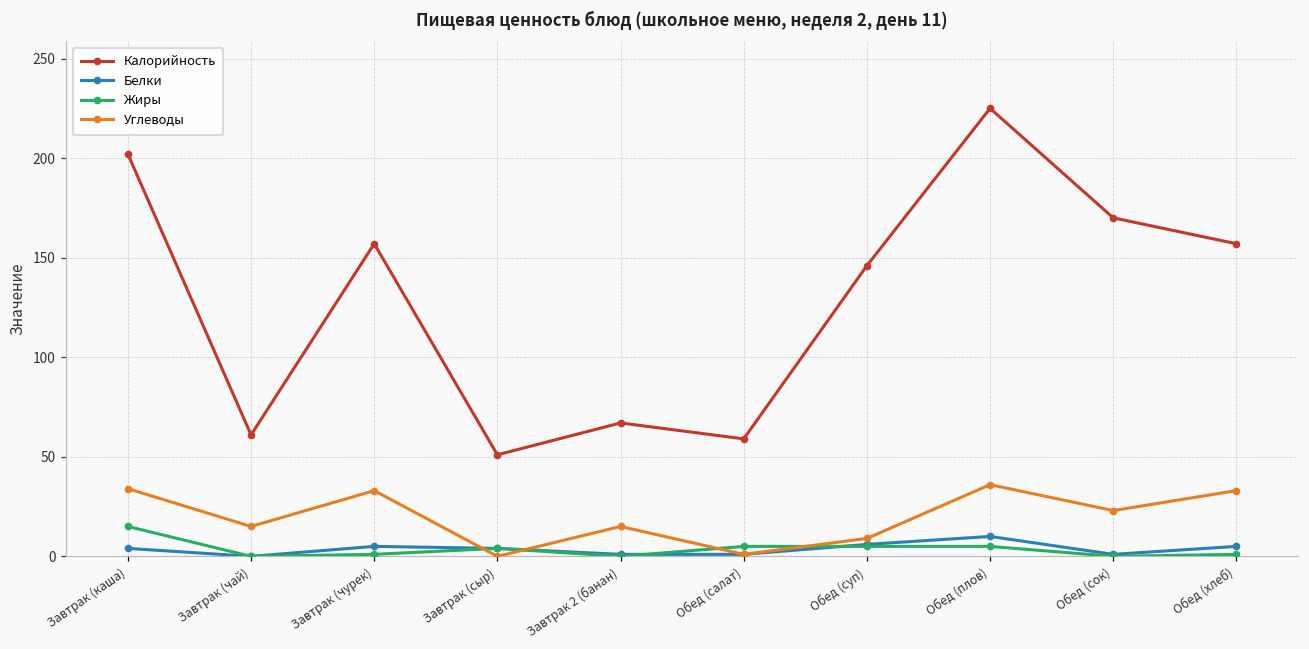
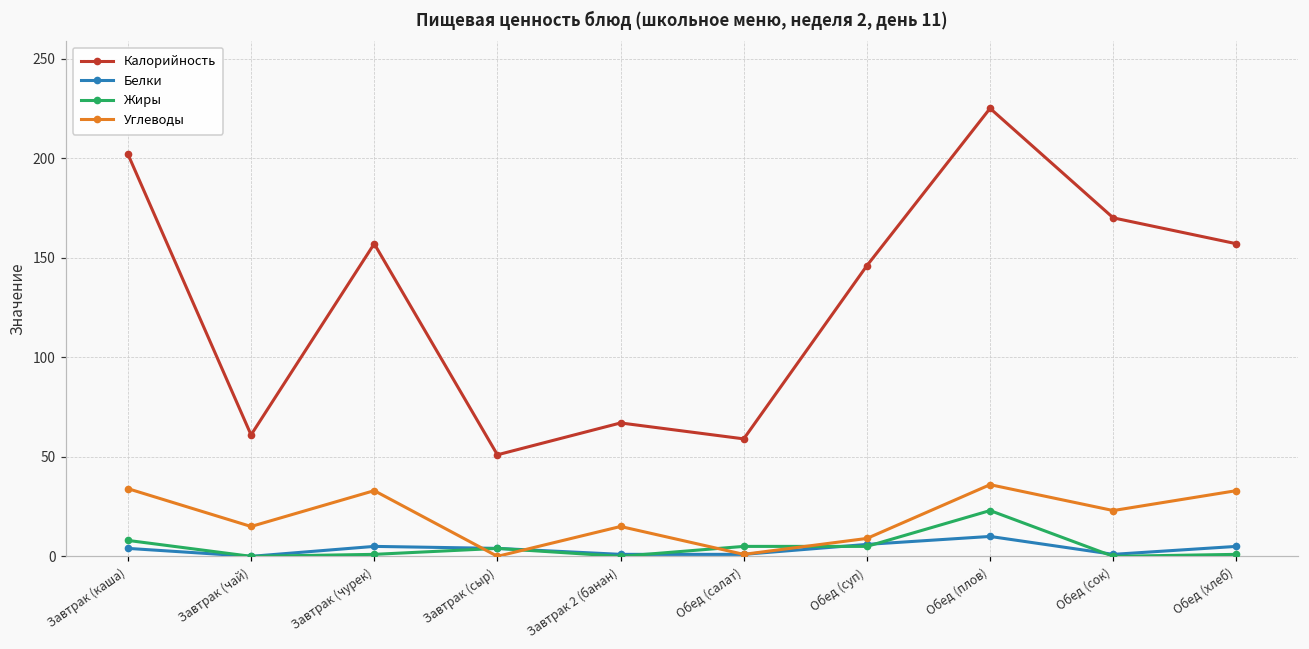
  {
    "Калорийность": {
      "Завтрак (каша)": 202,
      "Завтрак (чай)": 61,
      "Завтрак (чурек)": 157,
      "Завтрак (сыр)": 51,
      "Завтрак 2 (банан)": 67,
      "Обед (салат)": 59,
      "Обед (суп)": 146,
      "Обед (плов)": 225,
      "Обед (сок)": 170,
      "Обед (хлеб)": 157
    },
    "Белки": {
      "Завтрак (каша)": 4,
      "Завтрак (чурек)": 5,
      "Обед (плов)": 10,
      "Обед (хлеб)": 5
    },
    "Жиры": {
-     "Завтрак (каша)": 15,
+     "Завтрак (каша)": 8,
      "Завтрак (чурек)": 1,
      "Обед (салат)": 5,
-     "Обед (плов)": 5,
+     "Обед (плов)": 23,
      "Обед (хлеб)": 1
    },
    "Углеводы": {
      "Завтрак (каша)": 34,
      "Завтрак (чай)": 15,
      "Завтрак (чурек)": 33,
      "Завтрак (сыр)": 0,
      "Завтрак 2 (банан)": 15,
      "Обед (суп)": 9,
      "Обед (плов)": 36,
      "Обед (сок)": 23,
      "Обед (хлеб)": 33
    }
  }
